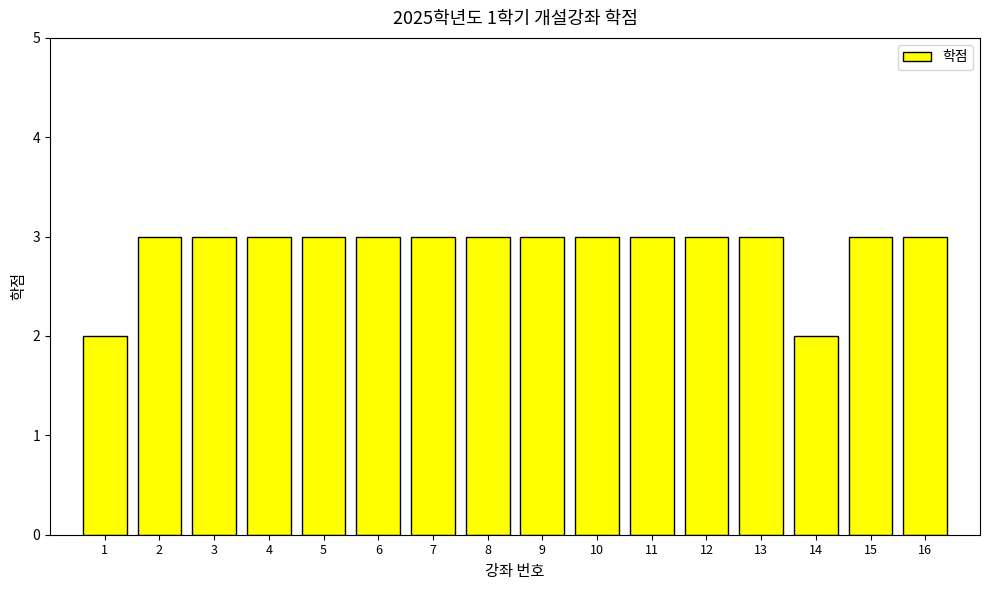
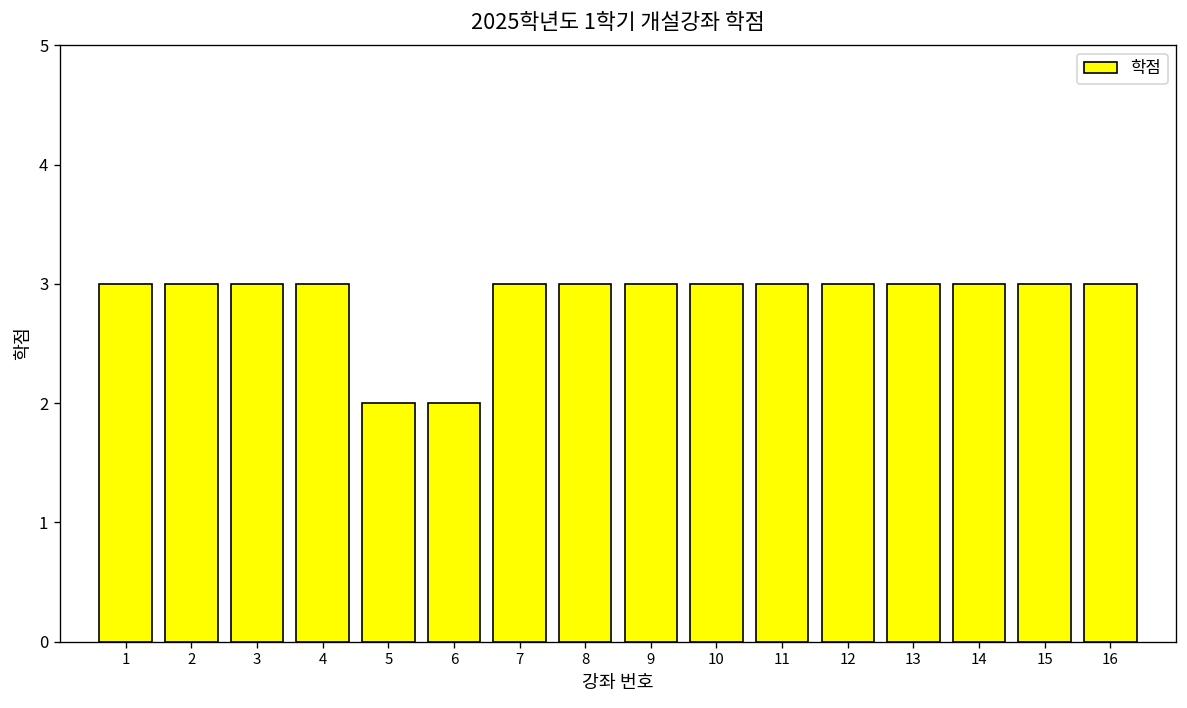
  {
-   "1": 2,
+   "1": 3,
    "2": 3,
    "3": 3,
    "4": 3,
-   "5": 3,
-   "6": 3,
+   "5": 2,
+   "6": 2,
    "7": 3,
    "8": 3,
    "9": 3,
    "10": 3,
    "11": 3,
    "12": 3,
    "13": 3,
-   "14": 2,
+   "14": 3,
    "15": 3,
    "16": 3
  }
